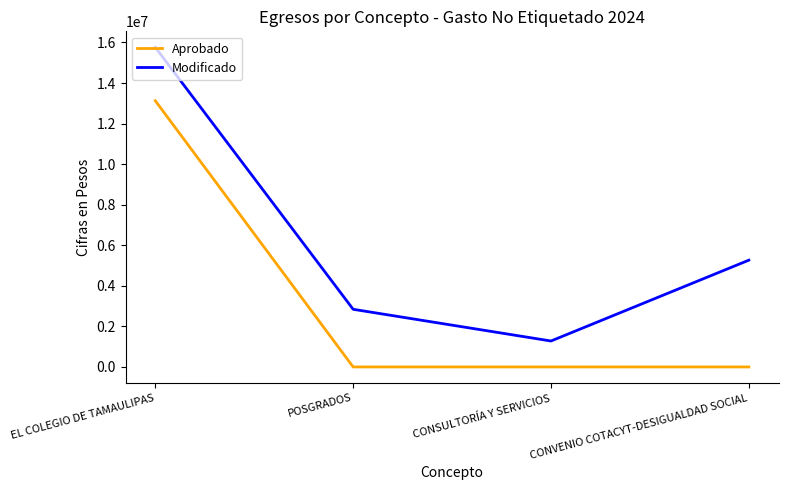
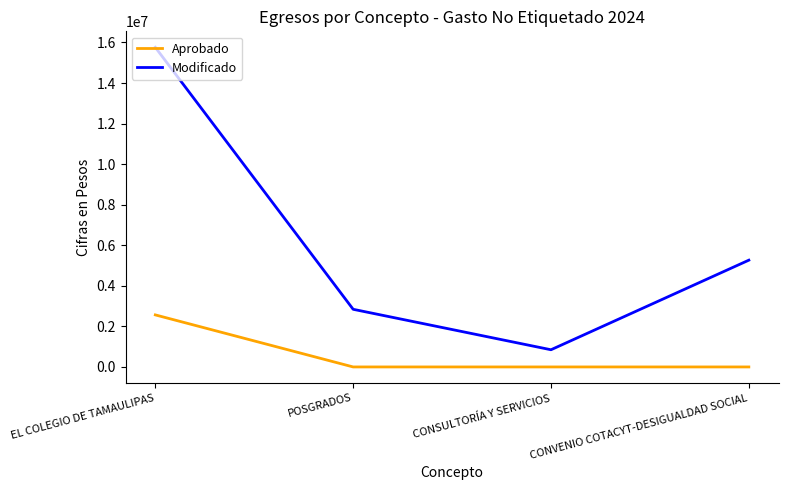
  {
    "Aprobado": {
-     "EL COLEGIO DE TAMAULIPAS": 13100000,
+     "EL COLEGIO DE TAMAULIPAS": 2600000,
      "POSGRADOS": 0,
      "CONSULTORÍA Y SERVICIOS": 0,
      "CONVENIO COTACYT-DESIGUALDAD SOCIAL": 0
    },
    "Modificado": {
      "POSGRADOS": 2800000,
-     "CONSULTORÍA Y SERVICIOS": 1300000,
+     "CONSULTORÍA Y SERVICIOS": 800000,
      "CONVENIO COTACYT-DESIGUALDAD SOCIAL": 5300000
    }
  }
